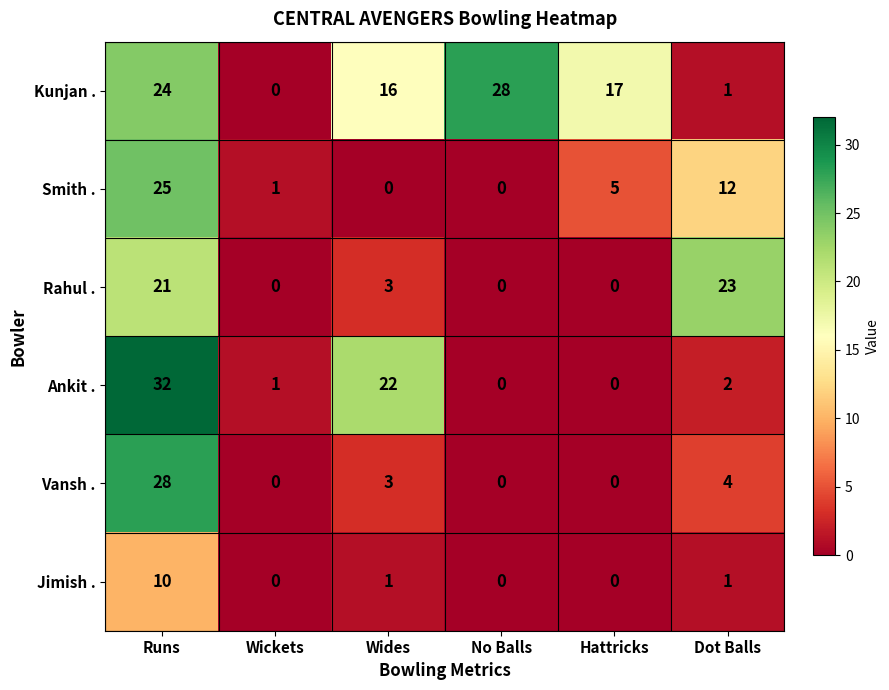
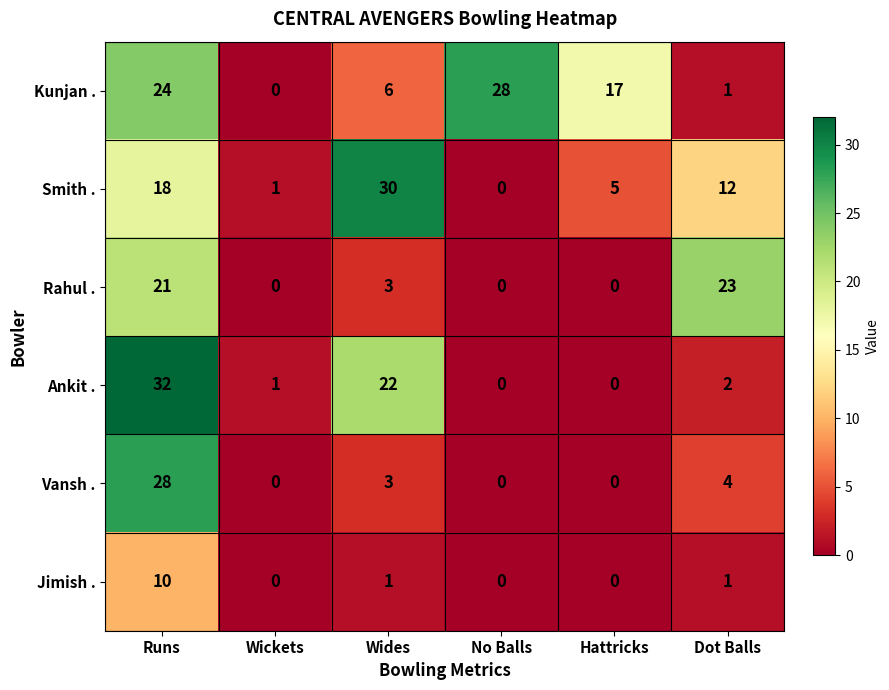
  {
    "Kunjan .": {
      "Runs": 24,
      "Wickets": 0,
-     "Wides": 16,
+     "Wides": 6,
      "No Balls": 28,
      "Hattricks": 17,
      "Dot Balls": 1
    },
    "Smith .": {
-     "Runs": 25,
+     "Runs": 18,
      "Wickets": 1,
-     "Wides": 0,
+     "Wides": 30,
      "No Balls": 0,
      "Hattricks": 5,
      "Dot Balls": 12
    },
    "Rahul .": {
      "Runs": 21,
      "Wickets": 0,
      "Wides": 3,
      "No Balls": 0,
      "Hattricks": 0,
      "Dot Balls": 23
    },
    "Ankit .": {
      "Runs": 32,
      "Wickets": 1,
      "Wides": 22,
      "No Balls": 0,
      "Hattricks": 0,
      "Dot Balls": 2
    },
    "Vansh .": {
      "Runs": 28,
      "Wickets": 0,
      "Wides": 3,
      "No Balls": 0,
      "Hattricks": 0,
      "Dot Balls": 4
    },
    "Jimish .": {
      "Runs": 10,
      "Wickets": 0,
      "Wides": 1,
      "No Balls": 0,
      "Hattricks": 0,
      "Dot Balls": 1
    }
  }
